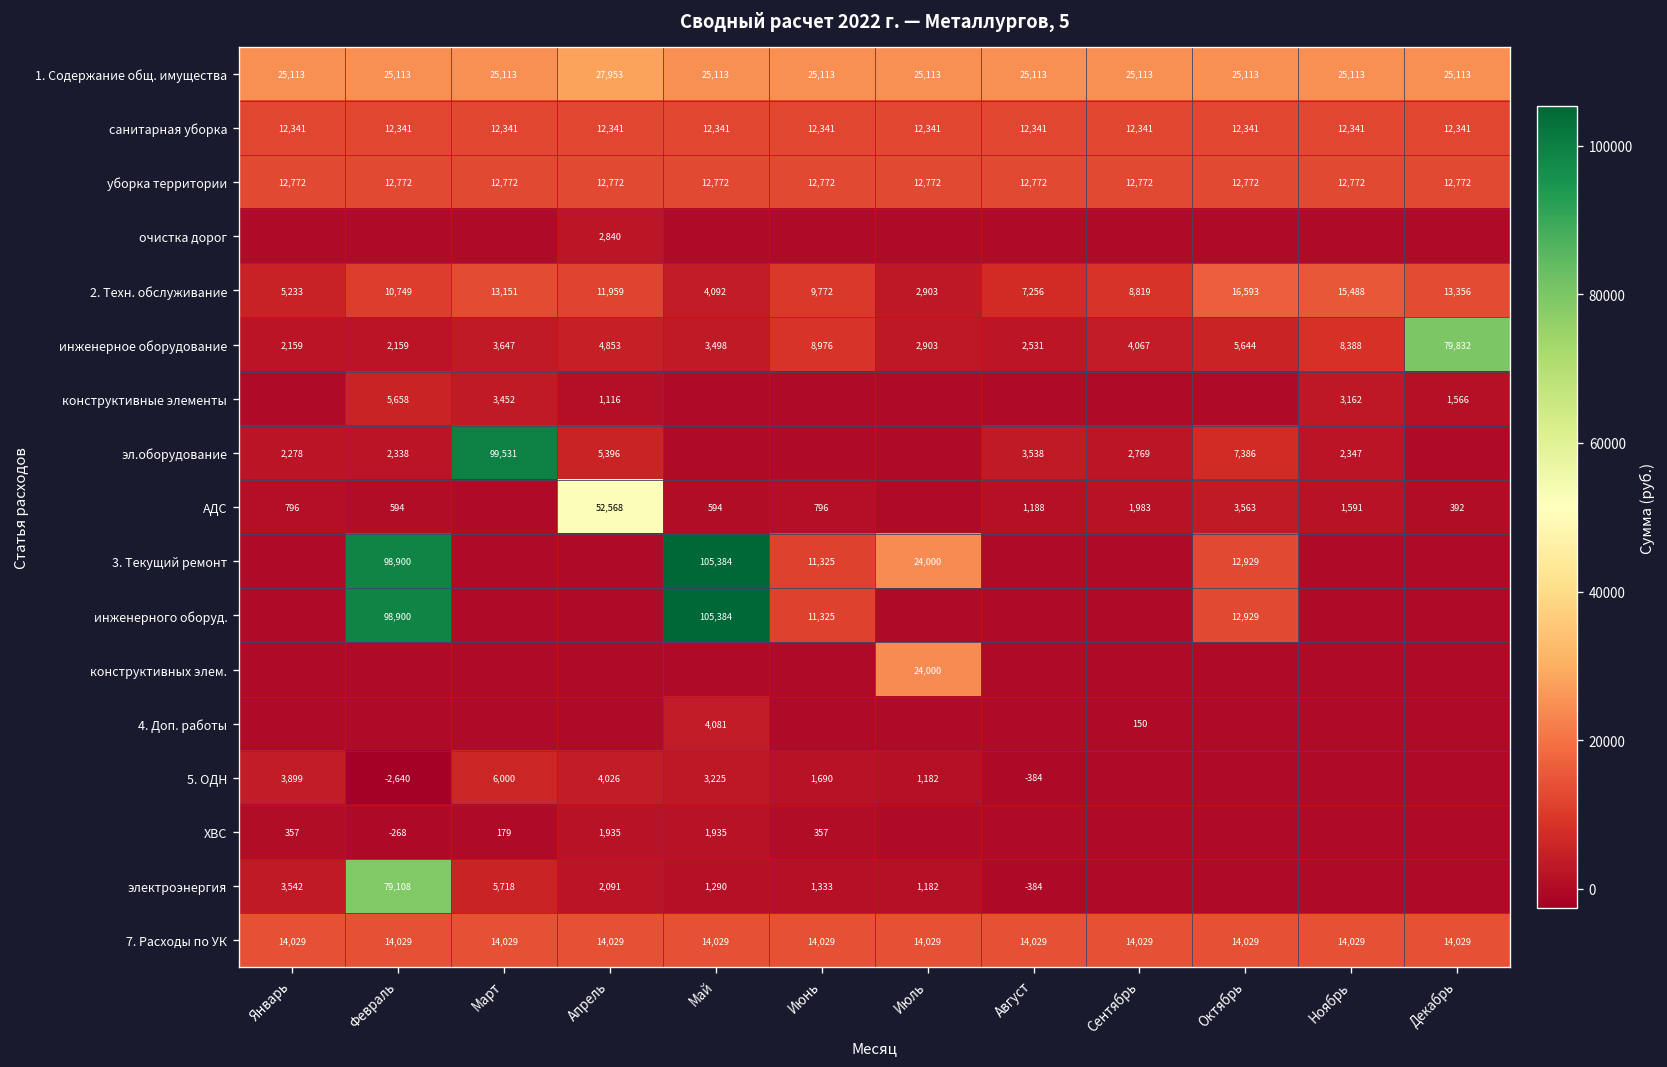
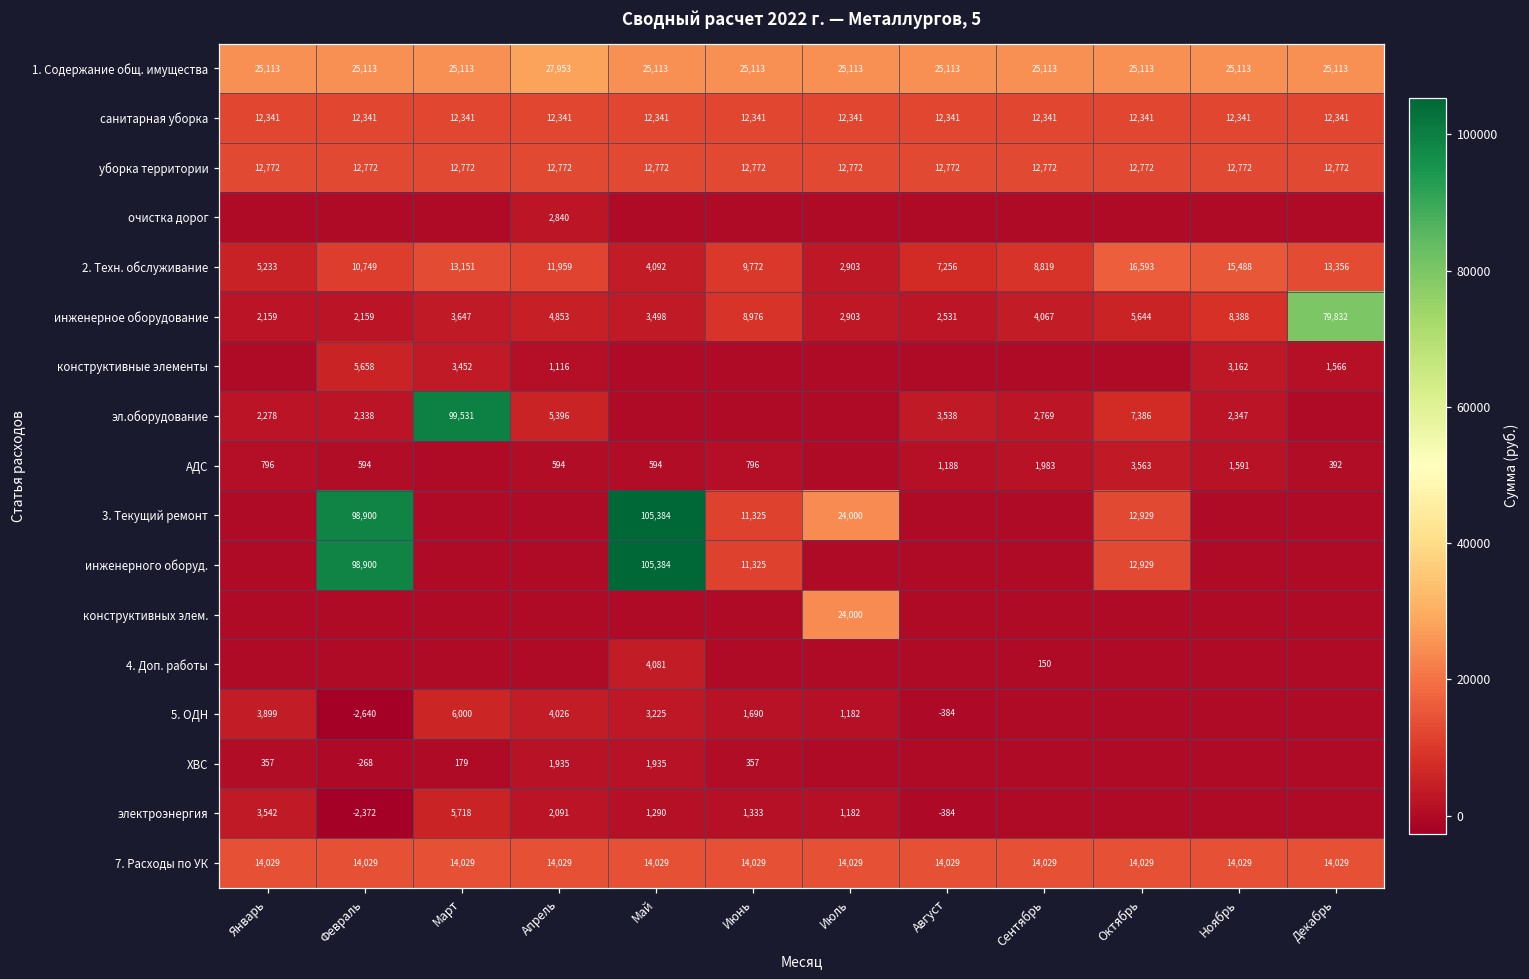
  {
    "1. Содержание общ. имущества": {
      "Январь": "25,113",
      "Февраль": "25,113",
      "Март": "25,113",
      "Апрель": "27,953",
      "Май": "25,113",
      "Июнь": "25,113",
      "Июль": "25,113",
      "Август": "25,113",
      "Сентябрь": "25,113",
      "Октябрь": "25,113",
      "Ноябрь": "25,113",
      "Декабрь": "25,113"
    },
    "санитарная уборка": {
      "Январь": "12,341",
      "Февраль": "12,341",
      "Март": "12,341",
      "Апрель": "12,341",
      "Май": "12,341",
      "Июнь": "12,341",
      "Июль": "12,341",
      "Август": "12,341",
      "Сентябрь": "12,341",
      "Октябрь": "12,341",
      "Ноябрь": "12,341",
      "Декабрь": "12,341"
    },
    "уборка территории": {
      "Январь": "12,772",
      "Февраль": "12,772",
      "Март": "12,772",
      "Апрель": "12,772",
      "Май": "12,772",
      "Июнь": "12,772",
      "Июль": "12,772",
      "Август": "12,772",
      "Сентябрь": "12,772",
      "Октябрь": "12,772",
      "Ноябрь": "12,772",
      "Декабрь": "12,772"
    },
    "очистка дорог": {
      "Апрель": "2,840"
    },
    "2. Техн. обслуживание": {
      "Январь": "5,233",
      "Февраль": "10,749",
      "Март": "13,151",
      "Апрель": "11,959",
      "Май": "4,092",
      "Июнь": "9,772",
      "Июль": "2,903",
      "Август": "7,256",
      "Сентябрь": "8,819",
      "Октябрь": "16,593",
      "Ноябрь": "15,488",
      "Декабрь": "13,356"
    },
    "инженерное оборудование": {
      "Январь": "2,159",
      "Февраль": "2,159",
      "Март": "3,647",
      "Апрель": "4,853",
      "Май": "3,498",
      "Июнь": "8,976",
      "Июль": "2,903",
      "Август": "2,531",
      "Сентябрь": "4,067",
      "Октябрь": "5,644",
      "Ноябрь": "8,388",
      "Декабрь": "79,832"
    },
    "конструктивные элементы": {
      "Февраль": "5,658",
      "Март": "3,452",
      "Апрель": "1,116",
      "Ноябрь": "3,162",
      "Декабрь": "1,566"
    },
    "эл.оборудование": {
      "Январь": "2,278",
      "Февраль": "2,338",
      "Март": "99,531",
      "Апрель": "5,396",
      "Август": "3,538",
      "Сентябрь": "2,769",
      "Октябрь": "7,386",
      "Ноябрь": "2,347"
    },
    "АДС": {
      "Январь": "796",
      "Февраль": "594",
-     "Апрель": "52,568",
+     "Апрель": "594",
      "Май": "594",
      "Июнь": "796",
      "Август": "1,188",
      "Сентябрь": "1,983",
      "Октябрь": "3,563",
      "Ноябрь": "1,591",
      "Декабрь": "392"
    },
    "3. Текущий ремонт": {
      "Февраль": "98,900",
      "Май": "105,384",
      "Июнь": "11,325",
      "Июль": "24,000",
      "Октябрь": "12,929"
    },
    "инженерного оборуд.": {
      "Февраль": "98,900",
      "Май": "105,384",
      "Июнь": "11,325",
      "Октябрь": "12,929"
    },
    "конструктивных элем.": {
      "Июль": "24,000"
    },
    "4. Доп. работы": {
      "Май": "4,081",
      "Сентябрь": "150"
    },
    "5. ОДН": {
      "Январь": "3,899",
      "Февраль": "-2,640",
      "Март": "6,000",
      "Апрель": "4,026",
      "Май": "3,225",
      "Июнь": "1,690",
      "Июль": "1,182",
      "Август": "-384"
    },
    "ХВС": {
      "Январь": "357",
      "Февраль": "-268",
      "Март": "179",
      "Апрель": "1,935",
      "Май": "1,935",
      "Июнь": "357"
    },
    "электроэнергия": {
      "Январь": "3,542",
-     "Февраль": "79,108",
+     "Февраль": "-2,372",
      "Март": "5,718",
      "Апрель": "2,091",
      "Май": "1,290",
      "Июнь": "1,333",
      "Июль": "1,182",
      "Август": "-384"
    },
    "7. Расходы по УК": {
      "Январь": "14,029",
      "Февраль": "14,029",
      "Март": "14,029",
      "Апрель": "14,029",
      "Май": "14,029",
      "Июнь": "14,029",
      "Июль": "14,029",
      "Август": "14,029",
      "Сентябрь": "14,029",
      "Октябрь": "14,029",
      "Ноябрь": "14,029",
      "Декабрь": "14,029"
    }
  }
